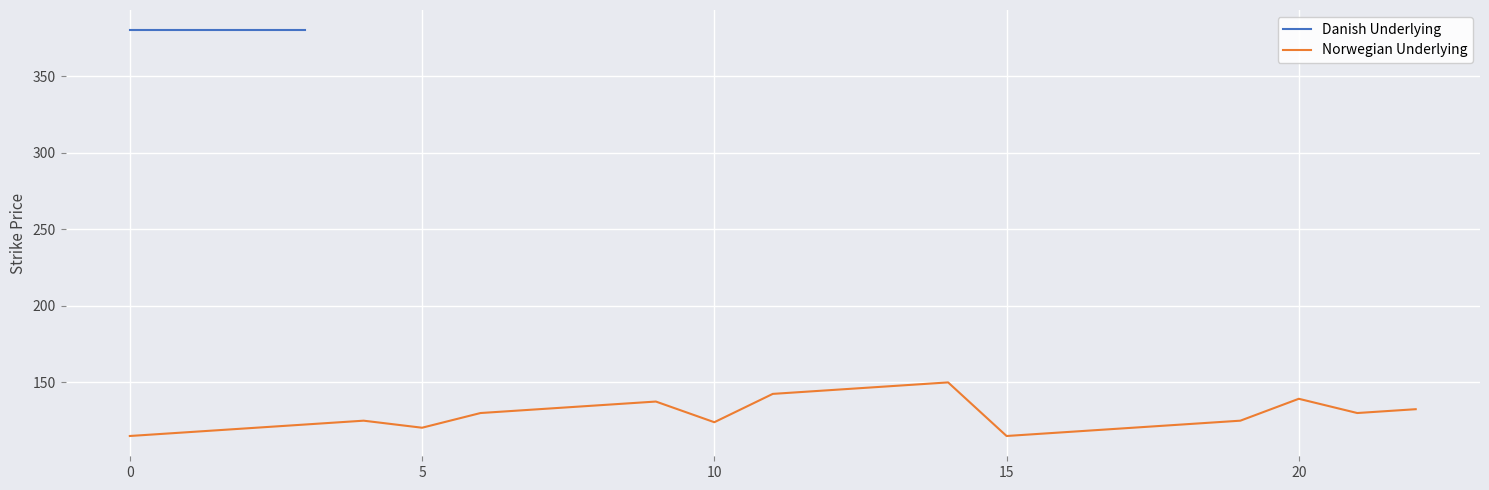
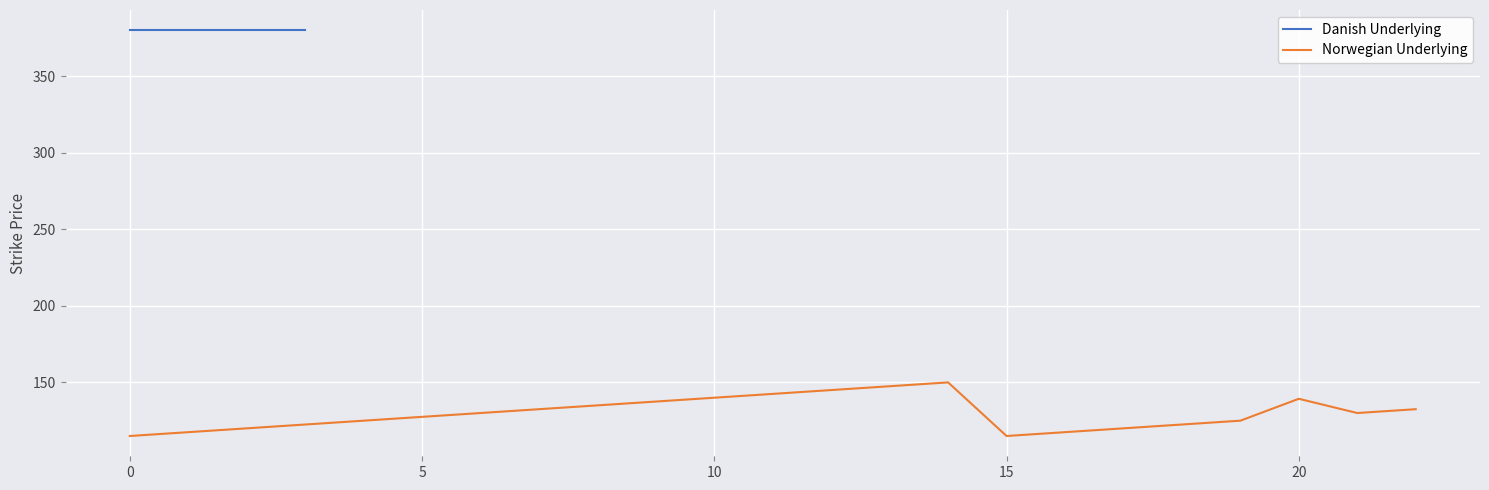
  {
    "Danish Underlying": {
      "0": 380
    },
    "Norwegian Underlying": {
      "0": 115,
-     "5": 120,
-     "10": 124,
+     "5": 128,
+     "10": 140,
      "15": 115,
      "20": 139
    }
  }
